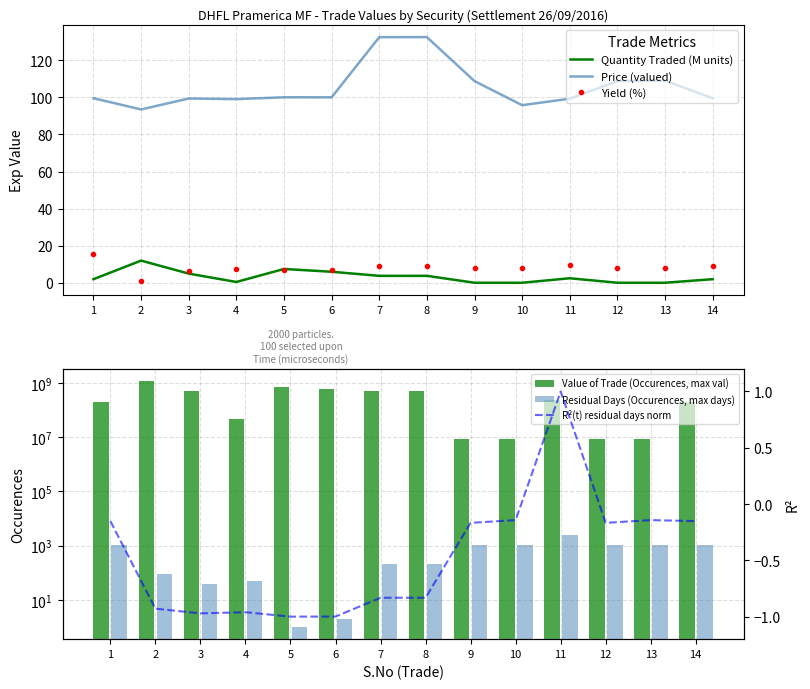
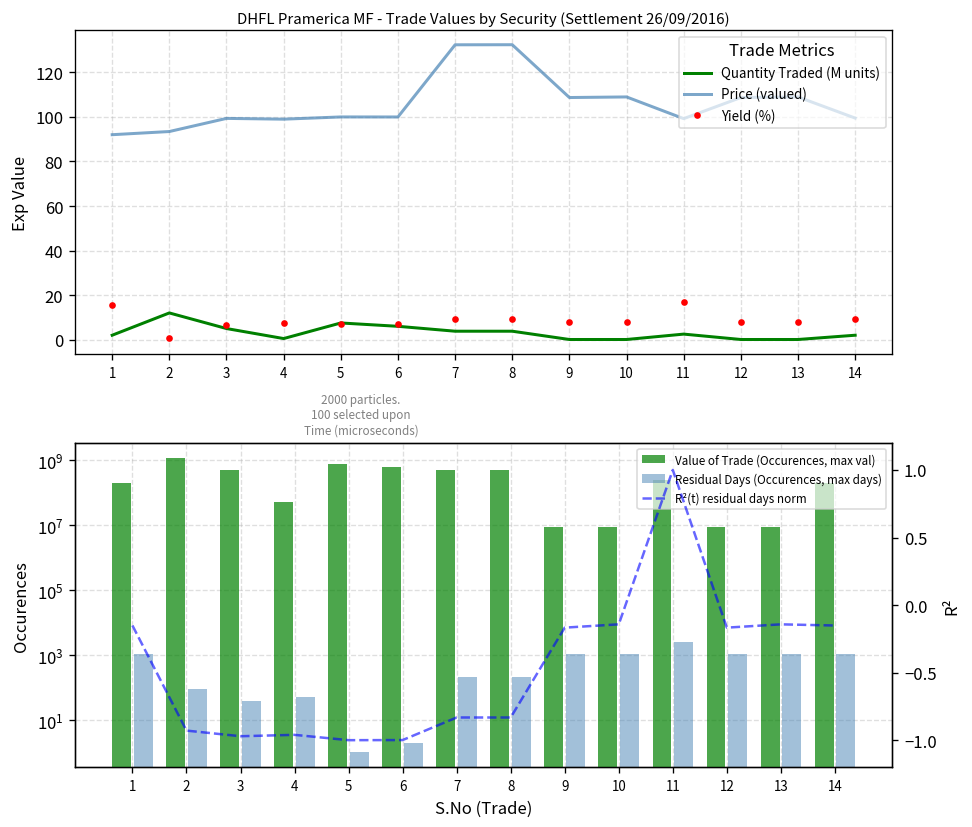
  {
    "DHFL Pramerica MF - Trade Values by Security (Settlement 26/09/2016)": {
      "Quantity Traded (M units)": {
        "1": 2,
        "2": 12,
        "3": 5,
        "4": 1,
        "7": 4,
        "8": 4,
        "9": 0,
        "10": 0,
        "11": 3,
        "12": 0,
        "13": 0,
        "14": 2
      },
      "Price (valued)": {
-       "1": 99,
+       "1": 92,
        "2": 93,
        "3": 99,
        "4": 99,
        "5": 100,
        "6": 100,
        "7": 132,
        "8": 132,
        "9": 109,
-       "10": 96
+       "10": 109
      },
      "Yield (%)": {
        "1": 16,
        "2": 1,
        "3": 7,
        "4": 7,
        "7": 9,
        "8": 9,
        "9": 8,
        "10": 8,
-       "11": 9,
+       "11": 17,
        "12": 8,
        "13": 8,
        "14": 9
      }
    }
  }
